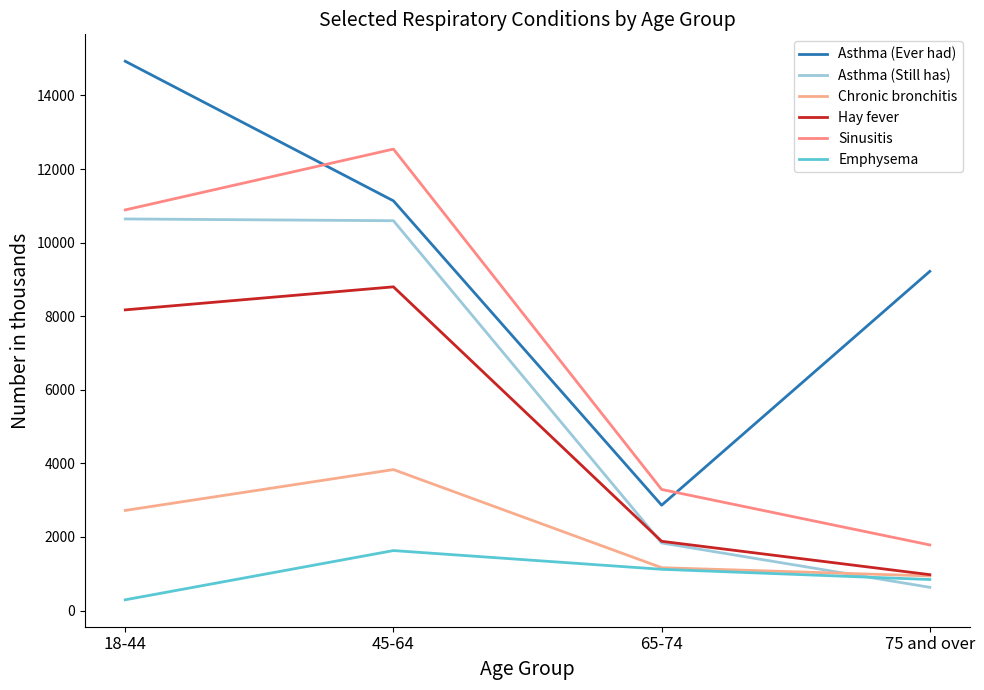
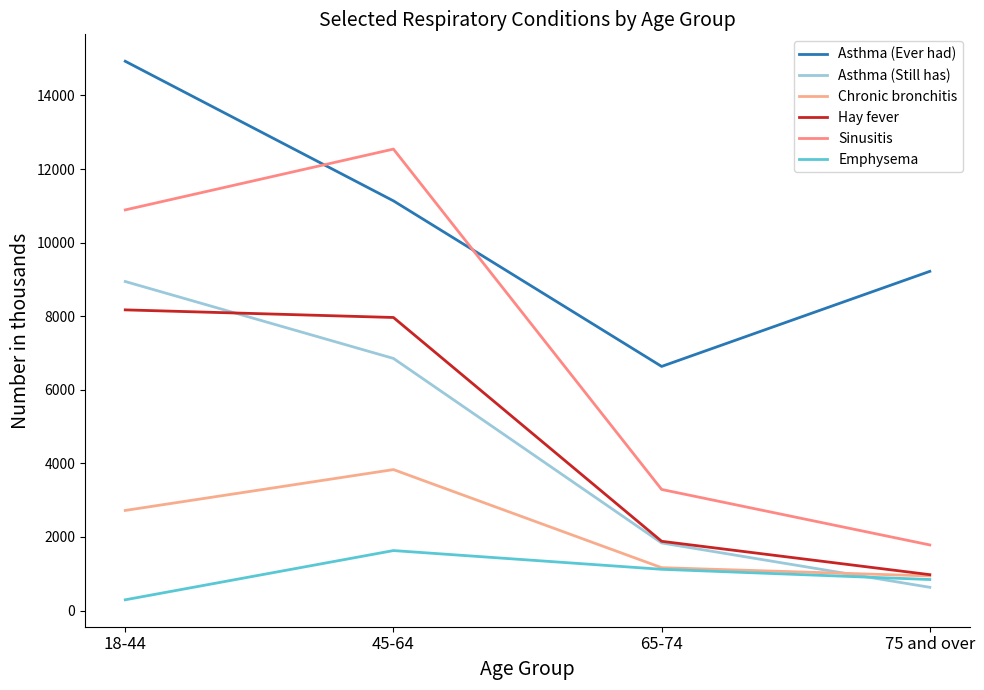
  {
    "Asthma (Ever had)": {
      "18-44": 14900,
      "45-64": 11100,
-     "65-74": 2900,
+     "65-74": 6600,
      "75 and over": 9200
    },
    "Asthma (Still has)": {
-     "18-44": 10600,
-     "45-64": 10600,
+     "18-44": 8900,
+     "45-64": 6900,
      "75 and over": 600
    },
    "Hay fever": {
      "18-44": 8200,
-     "45-64": 8800
+     "45-64": 8000
    },
    "Emphysema": {
      "18-44": 300,
      "45-64": 1600,
      "75 and over": 800
    }
  }
